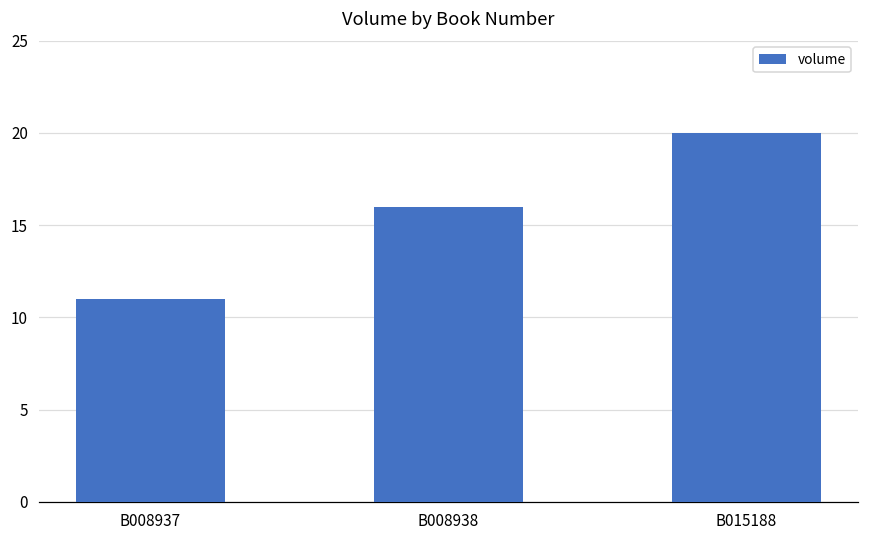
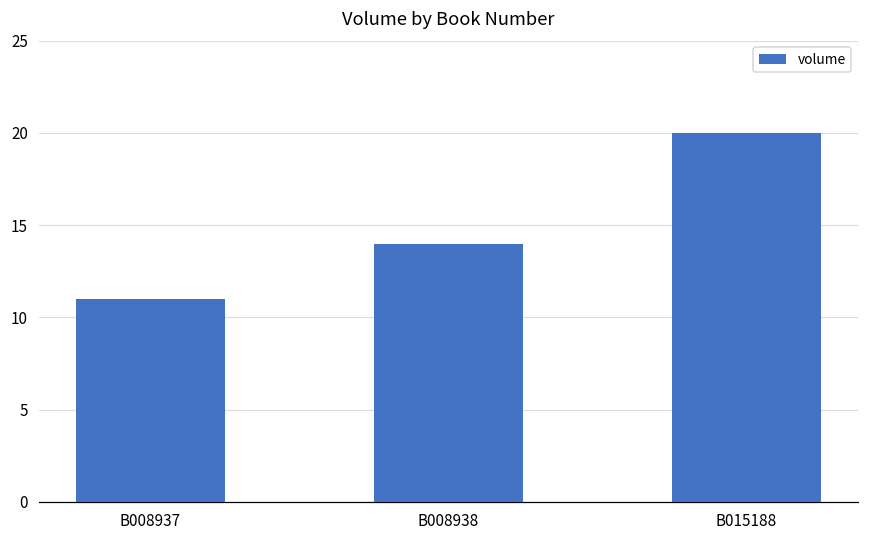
  {
    "B008937": 11,
-   "B008938": 16,
+   "B008938": 14,
    "B015188": 20
  }
